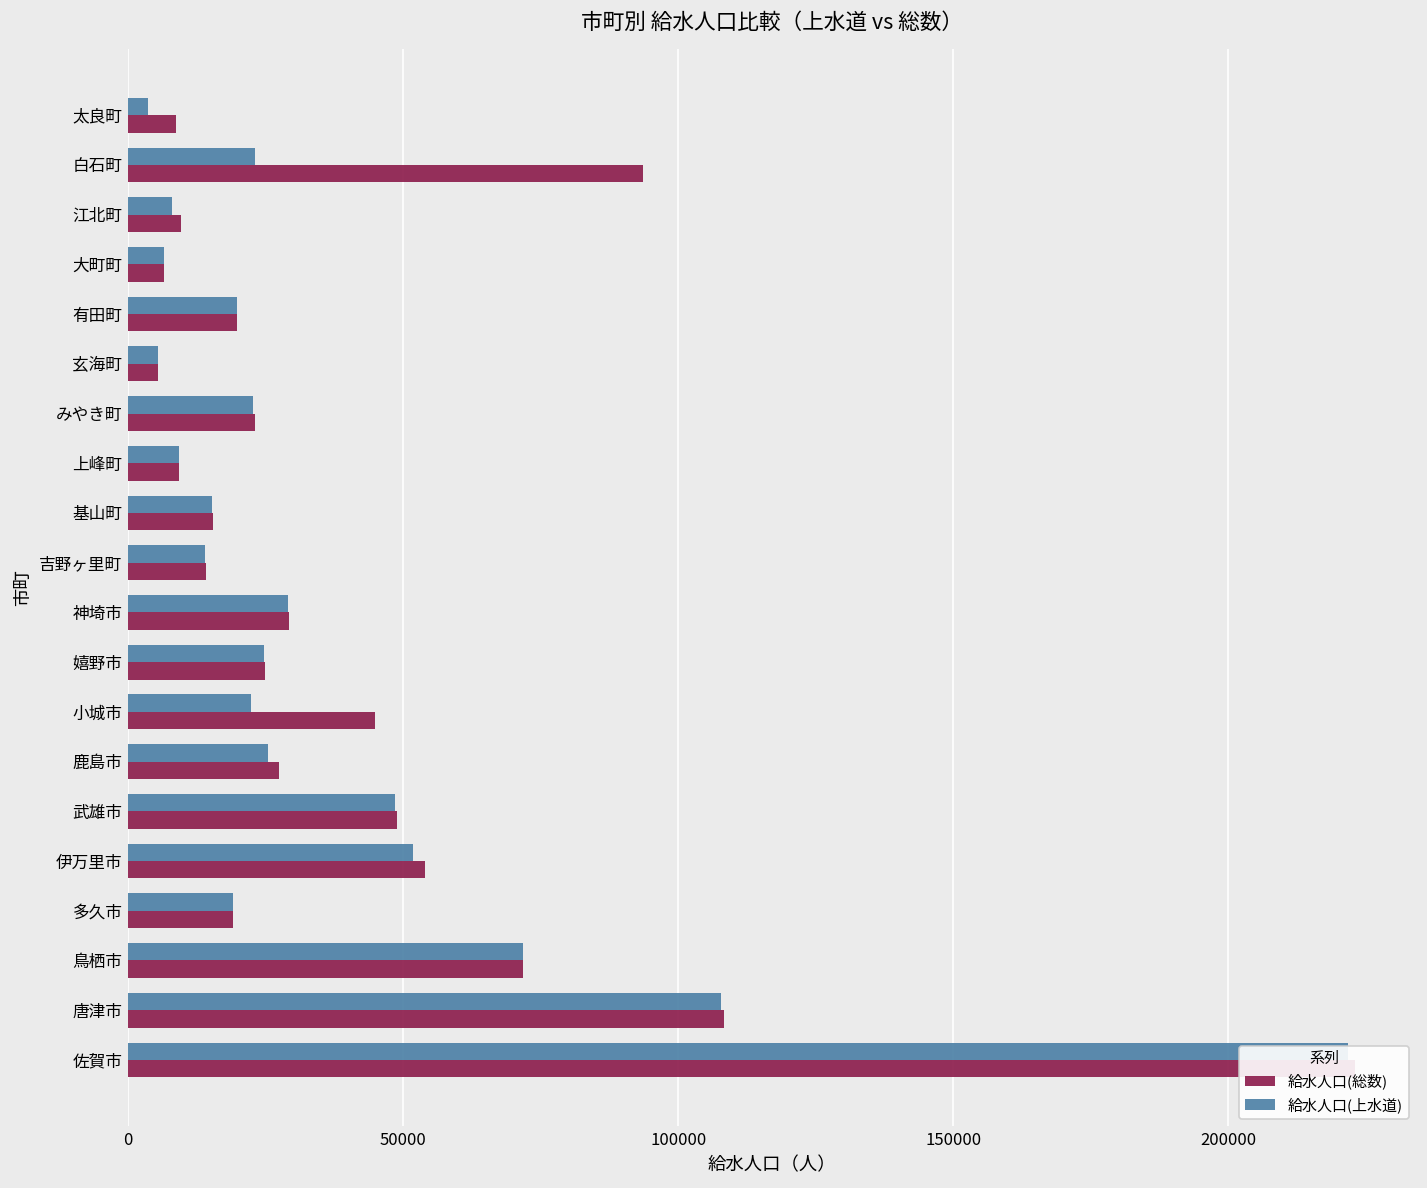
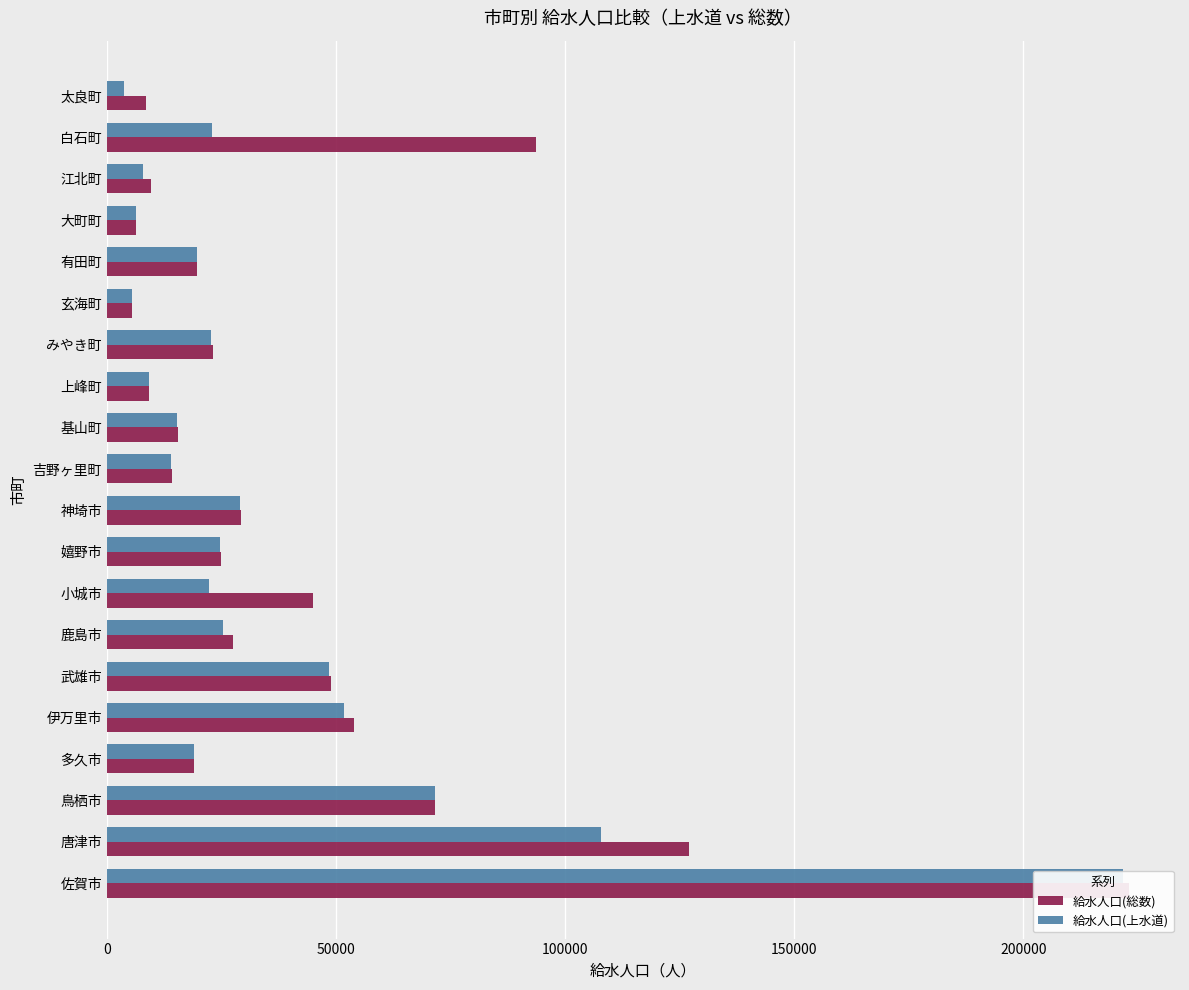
  {
    "給水人口(総数)": {
      "太良町": 9000,
      "白石町": 94000,
      "江北町": 10000,
      "大町町": 6000,
      "有田町": 20000,
      "玄海町": 5000,
      "みやき町": 23000,
      "上峰町": 9000,
      "基山町": 15000,
      "吉野ヶ里町": 14000,
      "神埼市": 29000,
      "嬉野市": 25000,
      "小城市": 45000,
      "鹿島市": 27000,
      "武雄市": 49000,
      "伊万里市": 54000,
      "多久市": 19000,
      "鳥栖市": 72000,
-     "唐津市": 108000
+     "唐津市": 127000
    },
    "給水人口(上水道)": {
      "太良町": 4000,
      "白石町": 23000,
      "江北町": 8000,
      "大町町": 6000,
      "有田町": 20000,
      "玄海町": 5000,
      "みやき町": 23000,
      "上峰町": 9000,
      "基山町": 15000,
      "吉野ヶ里町": 14000,
      "神埼市": 29000,
      "嬉野市": 25000,
      "小城市": 22000,
      "鹿島市": 25000,
      "武雄市": 48000,
      "伊万里市": 52000,
      "多久市": 19000,
      "鳥栖市": 72000,
      "唐津市": 108000
    }
  }
